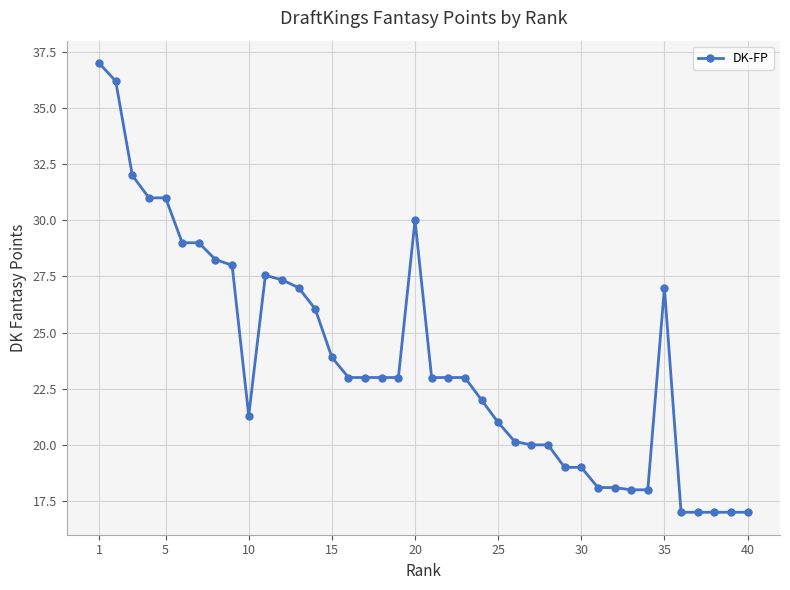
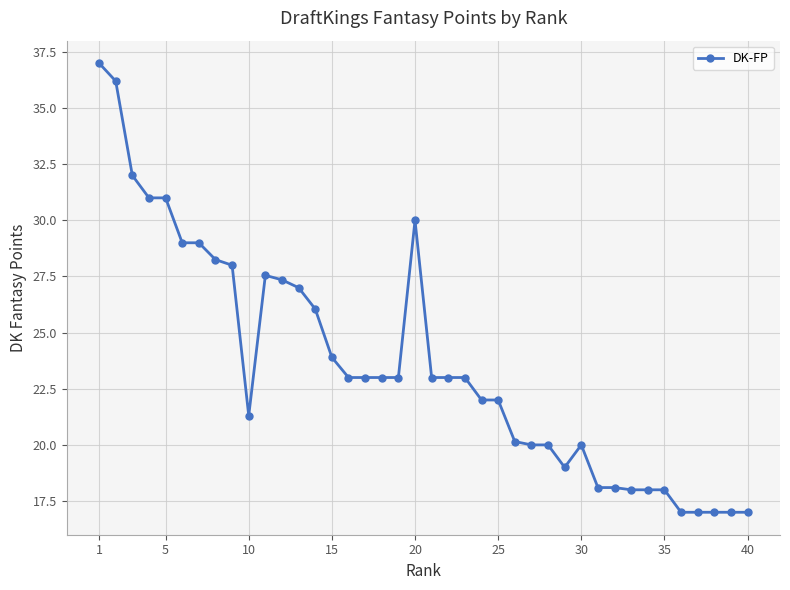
  {
    "1": 37,
    "5": 31,
    "10": 21.3,
    "15": 24,
    "20": 30,
-   "25": 21,
-   "30": 19,
-   "35": 27,
+   "25": 22,
+   "30": 20,
+   "35": 18,
    "40": 17
  }
